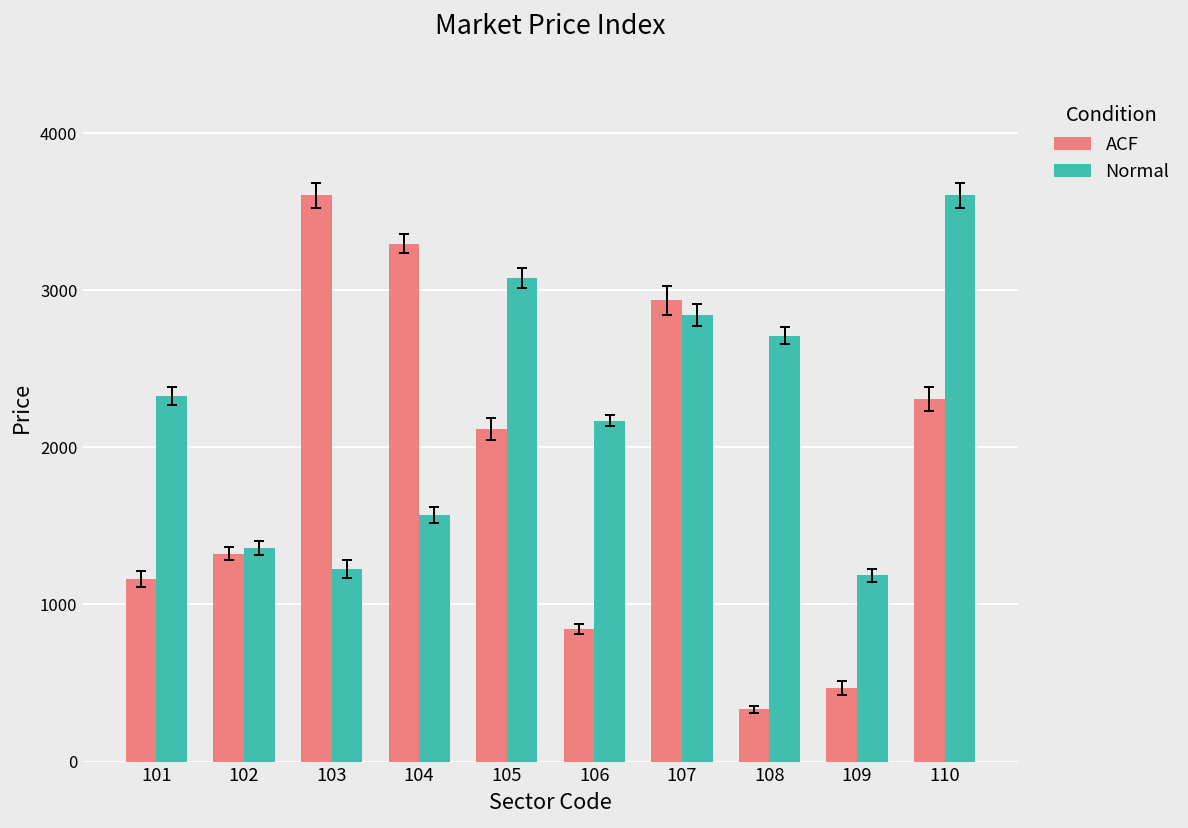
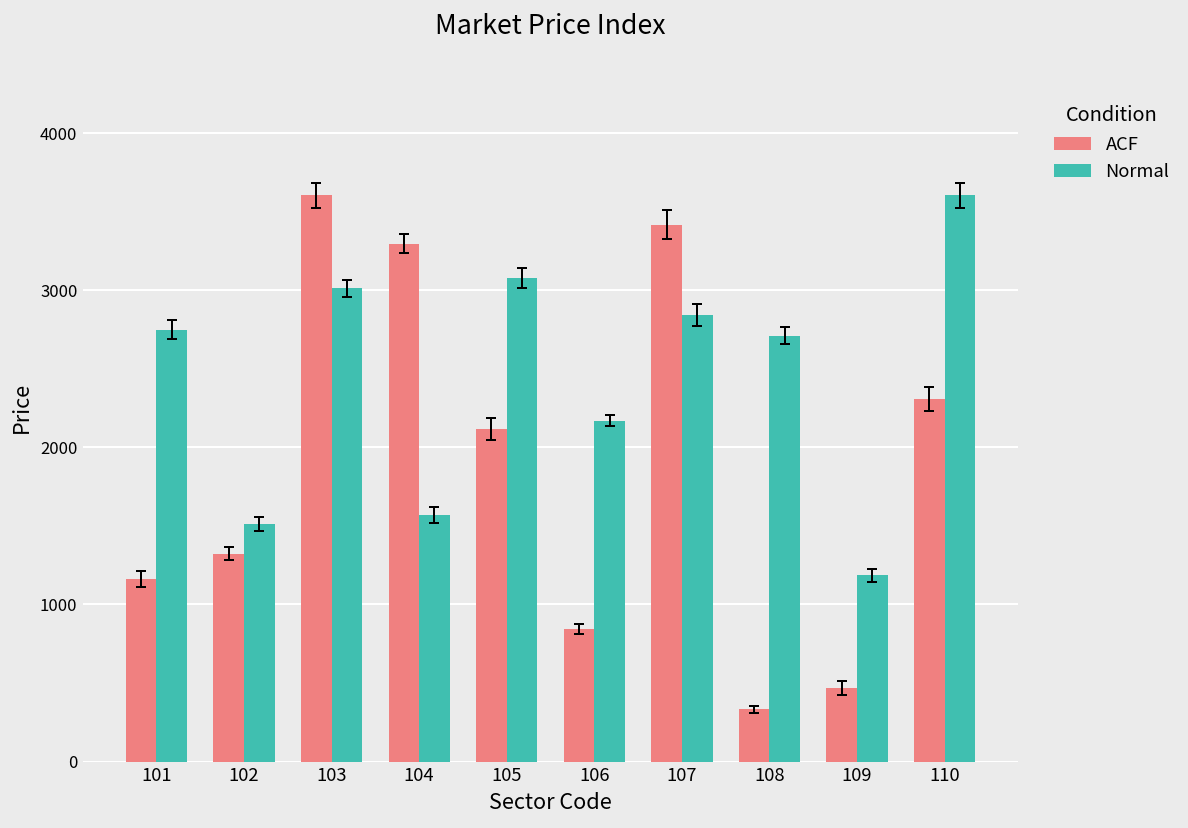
  {
    "ACF": {
      "101": 1160,
      "102": 1320,
      "103": 3610,
      "104": 3300,
      "105": 2120,
      "106": 850,
-     "107": 2940,
+     "107": 3420,
      "108": 330,
      "109": 470,
      "110": 2310
    },
    "Normal": {
-     "101": 2330,
-     "102": 1360,
-     "103": 1230,
+     "101": 2750,
+     "102": 1520,
+     "103": 3010,
      "104": 1570,
      "105": 3080,
      "106": 2170,
      "107": 2850,
      "108": 2710,
      "109": 1190,
      "110": 3610
    }
  }
